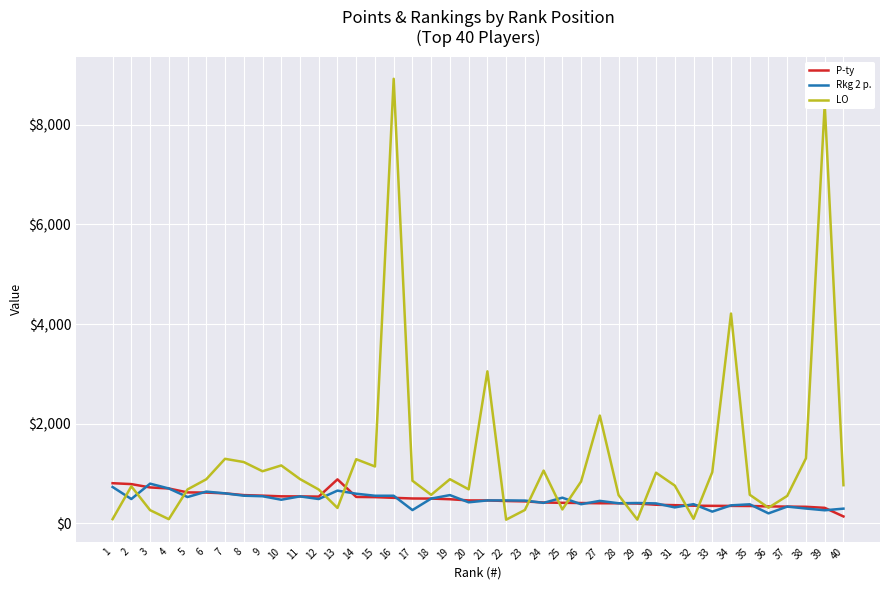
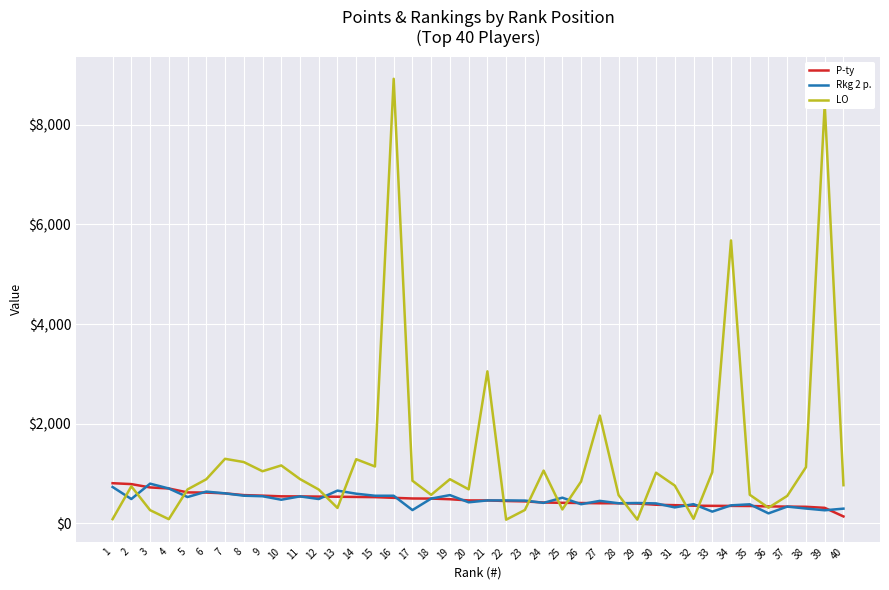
  {
    "P-ty": {
      "1": "$800",
      "3": "$700",
      "5": "$600",
      "10": "$500",
-     "13": "$900",
+     "13": "$500",
      "14": "$500",
      "17": "$500",
      "19": "$500",
      "25": "$400",
      "33": "$300",
      "40": "$100"
    },
    "Rkg 2 p.": {
      "1": "$700",
      "2": "$500",
      "3": "$800",
      "5": "$500",
      "10": "$500",
      "13": "$700",
      "14": "$600",
      "17": "$300",
      "19": "$600",
      "25": "$500",
      "33": "$200",
      "36": "$200",
      "40": "$300"
    },
    "LO": {
      "1": "$100",
      "3": "$300",
      "4": "$100",
      "5": "$700",
      "6": "$900",
      "7": "$1,300",
      "8": "$1,200",
      "9": "$1,000",
      "10": "$1,200",
      "11": "$900",
      "12": "$700",
      "13": "$300",
      "14": "$1,300",
      "15": "$1,100",
      "16": "$8,900",
      "17": "$900",
      "18": "$600",
      "19": "$900",
      "20": "$700",
      "21": "$3,100",
      "22": "$100",
      "23": "$300",
      "24": "$1,100",
      "25": "$300",
      "26": "$800",
      "27": "$2,200",
      "28": "$600",
      "29": "$100",
      "30": "$1,000",
      "31": "$800",
      "32": "$100",
      "33": "$1,000",
-     "34": "$4,200",
+     "34": "$5,700",
      "35": "$600",
      "37": "$500",
-     "38": "$1,300",
+     "38": "$1,100",
      "40": "$800"
    }
  }
